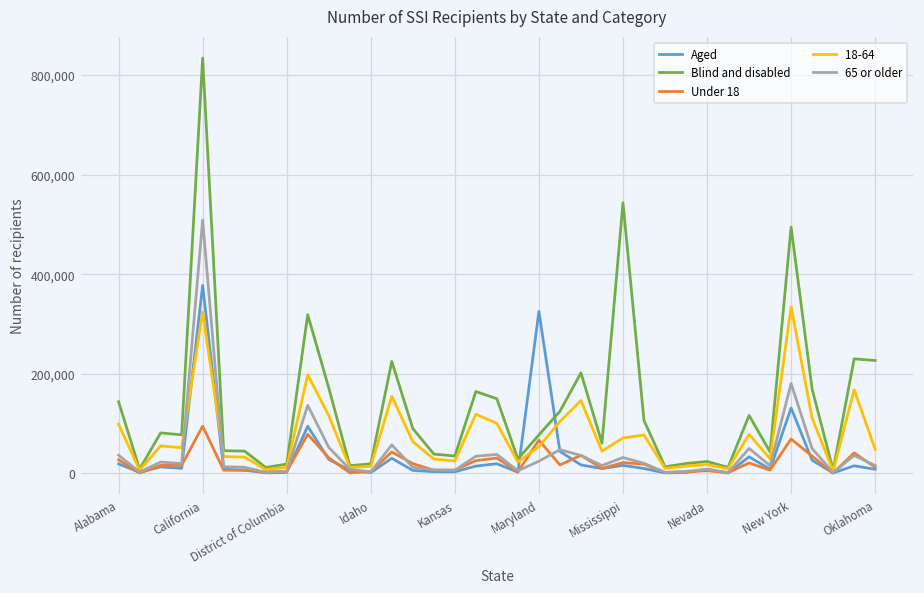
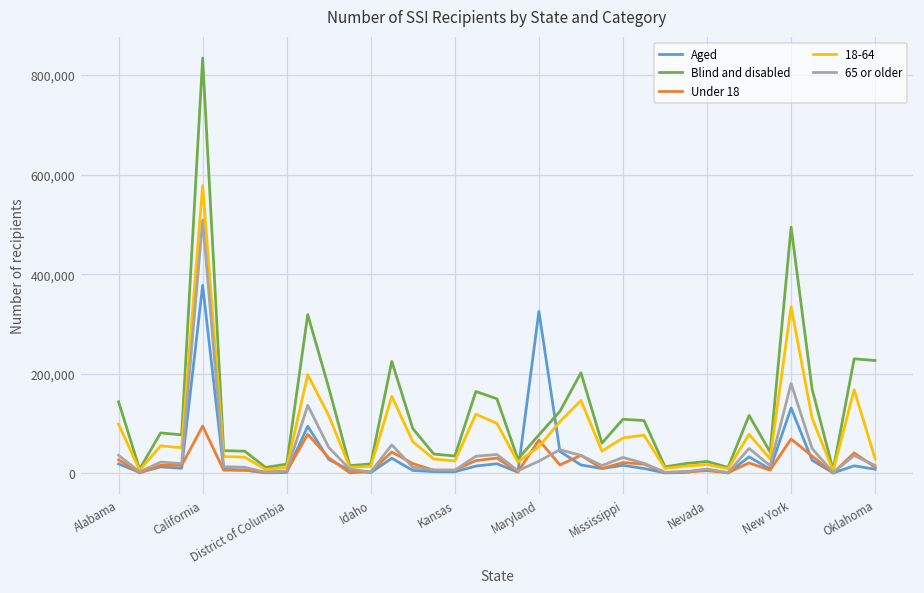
  {
    "Aged": {
      "Alabama": "20,000",
      "California": "380,000",
      "Maryland": "330,000",
      "New York": "130,000"
    },
    "Blind and disabled": {
      "Alabama": "140,000",
      "California": "830,000",
      "District of Columbia": "20,000",
      "Kansas": "40,000",
      "Maryland": "80,000",
-     "Mississippi": "540,000",
+     "Mississippi": "110,000",
      "Nevada": "20,000",
      "New York": "490,000",
      "Oklahoma": "230,000"
    },
    "Under 18": {
      "Alabama": "30,000",
      "California": "100,000",
      "Maryland": "70,000",
      "New York": "70,000"
    },
    "18-64": {
      "Alabama": "100,000",
-     "California": "320,000",
+     "California": "580,000",
      "District of Columbia": "10,000",
      "Kansas": "30,000",
      "Maryland": "50,000",
      "Mississippi": "70,000",
      "Nevada": "20,000",
      "New York": "330,000",
-     "Oklahoma": "50,000"
+     "Oklahoma": "30,000"
    },
    "65 or older": {
      "Alabama": "40,000",
      "California": "510,000",
      "Maryland": "20,000",
      "Mississippi": "30,000",
      "New York": "180,000"
    }
  }
